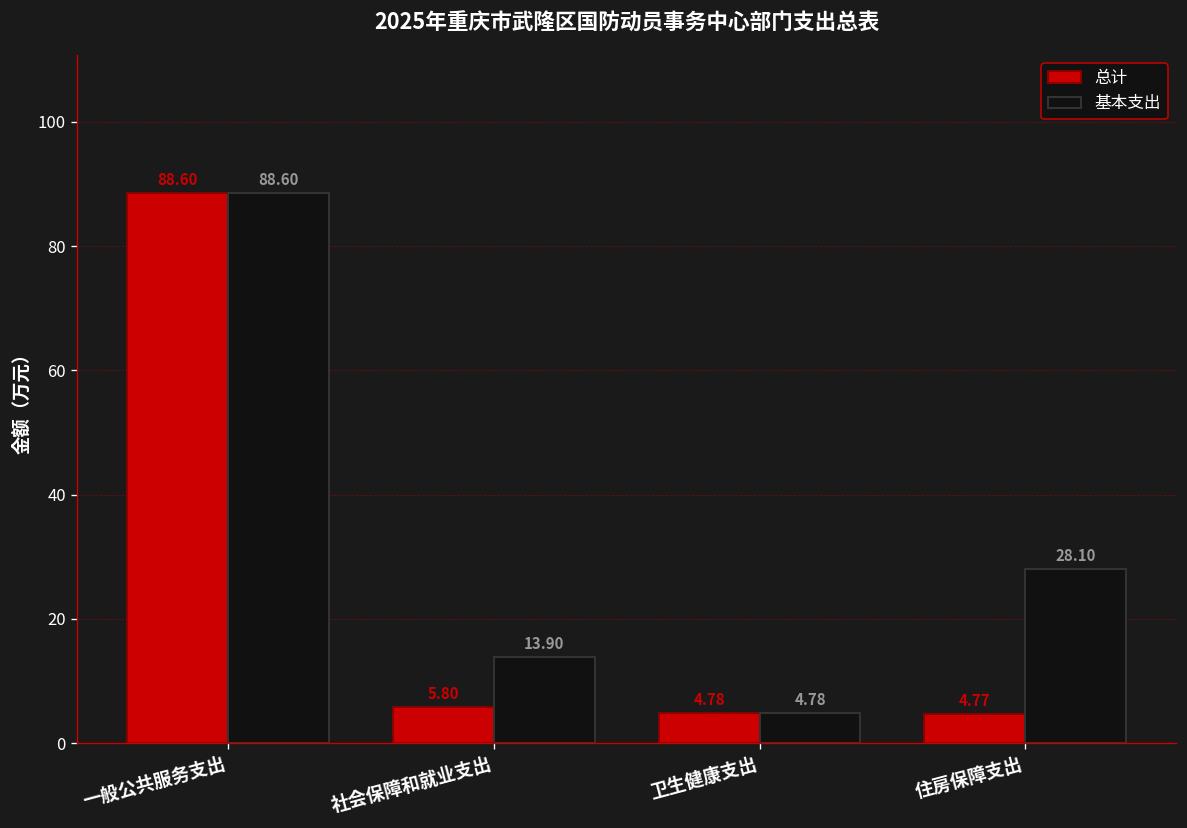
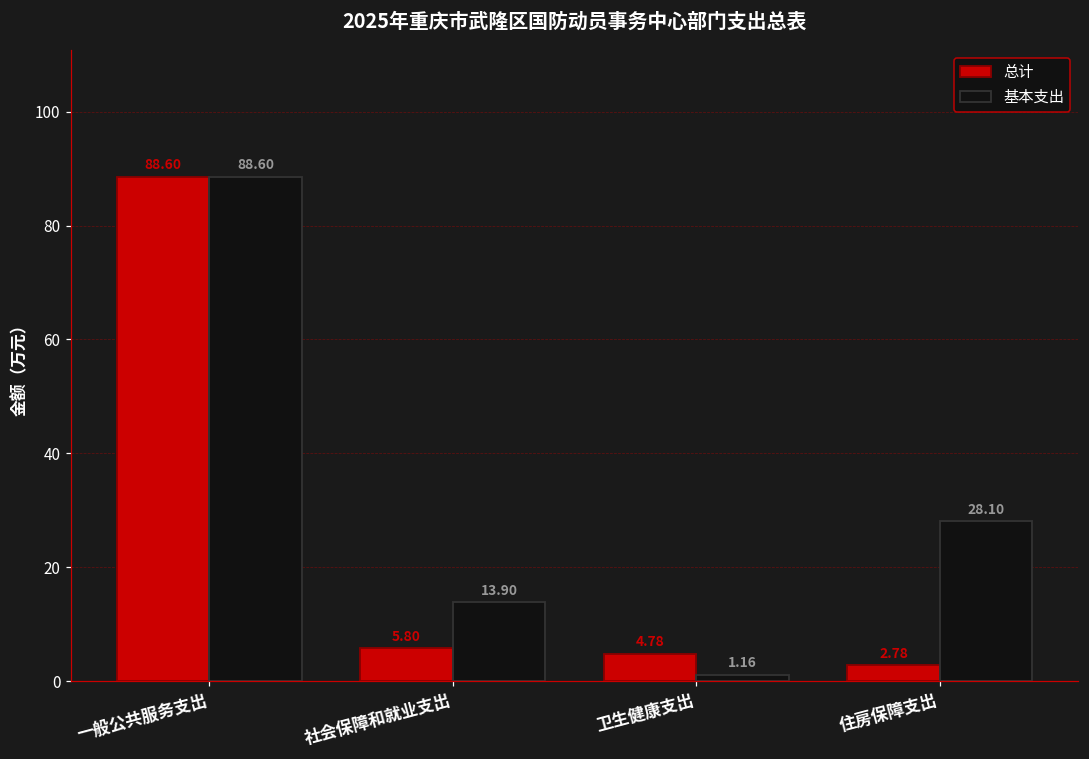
  {
    "总计": {
      "一般公共服务支出": 88.60,
      "社会保障和就业支出": 5.80,
      "卫生健康支出": 4.78,
-     "住房保障支出": 4.77
+     "住房保障支出": 2.78
    },
    "基本支出": {
      "一般公共服务支出": 88.60,
      "社会保障和就业支出": 13.90,
-     "卫生健康支出": 4.78,
+     "卫生健康支出": 1.16,
      "住房保障支出": 28.10
    }
  }
